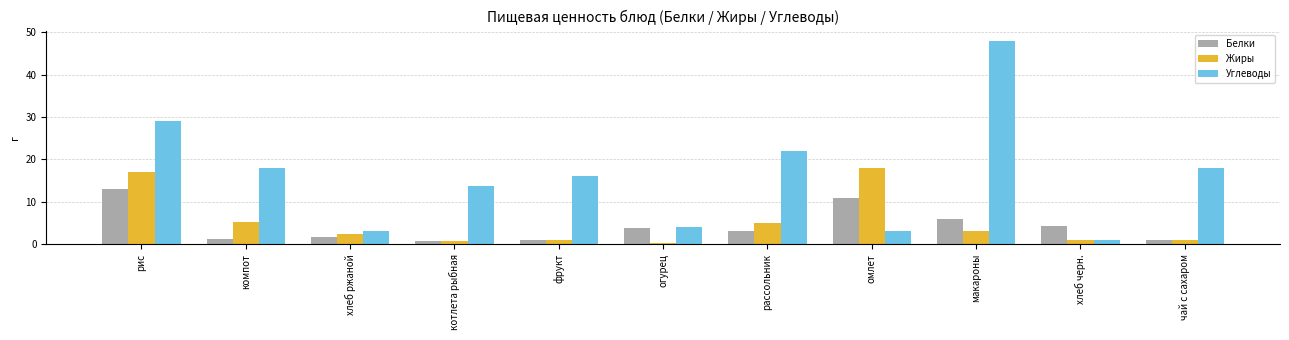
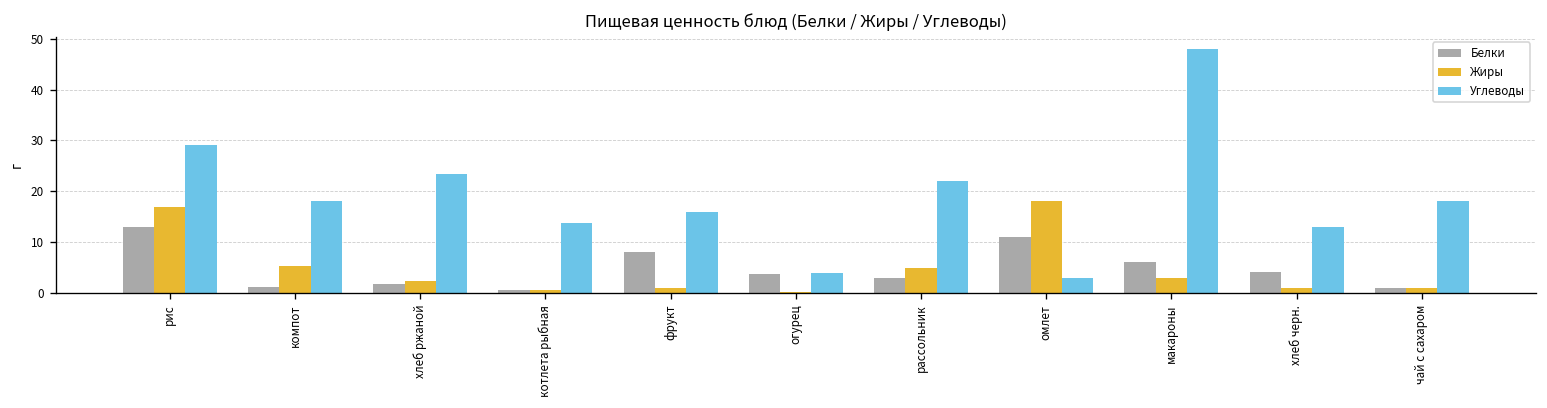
  {
    "Белки": {
      "рис": 13,
      "компот": 1,
      "хлеб ржаной": 2,
      "котлета рыбная": 1,
-     "фрукт": 1,
+     "фрукт": 8,
      "огурец": 4,
      "рассольник": 3,
      "омлет": 11,
      "макароны": 6,
      "хлеб черн.": 4,
      "чай с сахаром": 1
    },
    "Жиры": {
      "рис": 17,
      "компот": 5,
      "хлеб ржаной": 2,
      "котлета рыбная": 1,
      "фрукт": 1,
      "рассольник": 5,
      "омлет": 18,
      "макароны": 3,
      "хлеб черн.": 1,
      "чай с сахаром": 1
    },
    "Углеводы": {
      "рис": 29,
      "компот": 18,
-     "хлеб ржаной": 3,
+     "хлеб ржаной": 23,
      "котлета рыбная": 14,
      "фрукт": 16,
      "огурец": 4,
      "рассольник": 22,
      "омлет": 3,
      "макароны": 48,
-     "хлеб черн.": 1,
+     "хлеб черн.": 13,
      "чай с сахаром": 18
    }
  }
